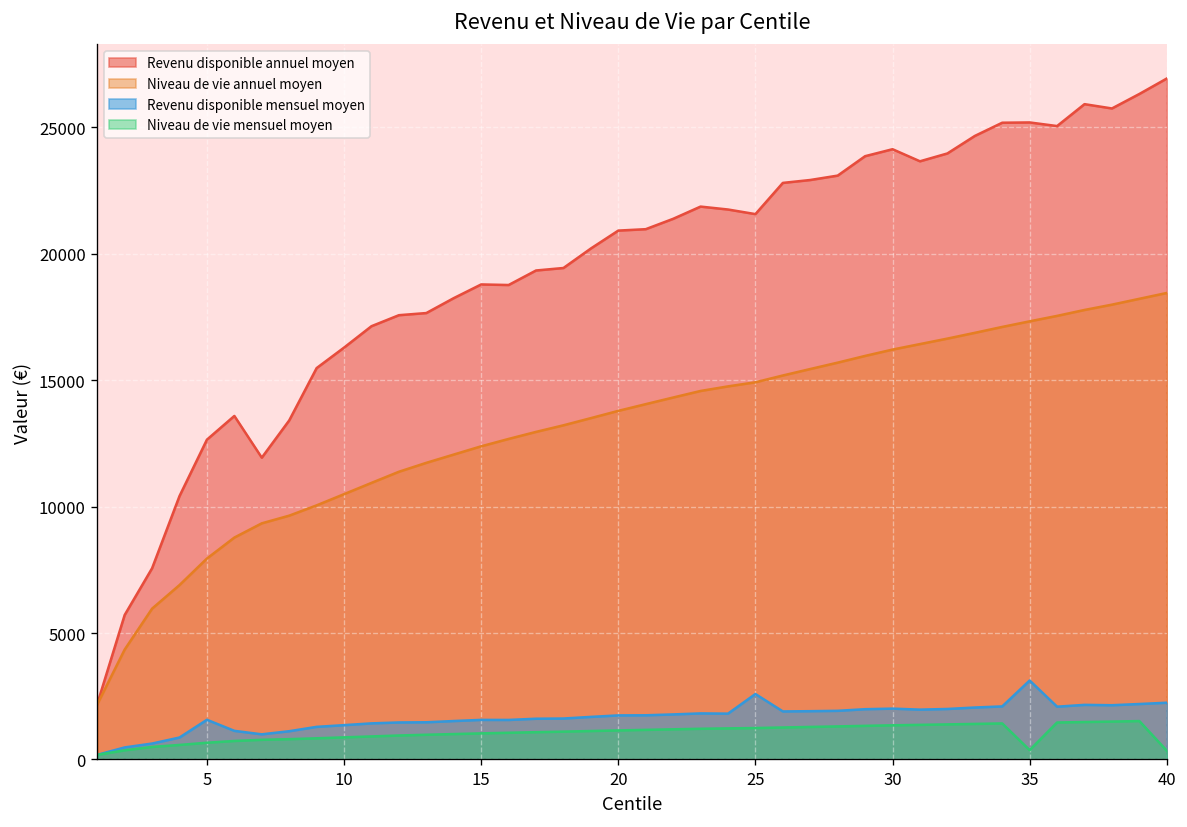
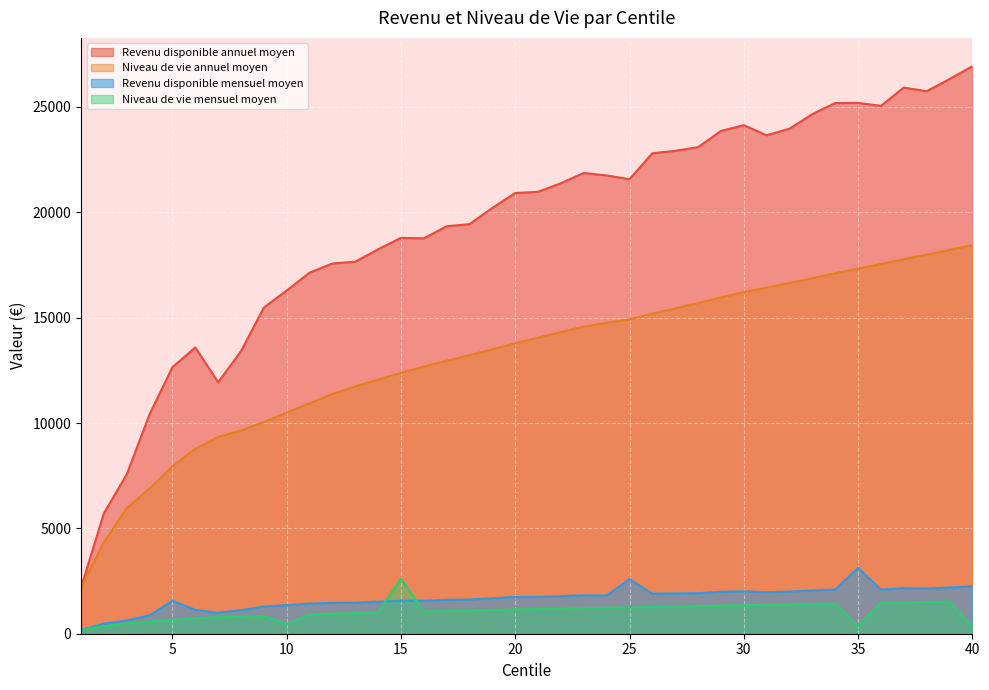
  {
    "Revenu disponible mensuel moyen": {
      "5": 1600,
      "10": 1400,
      "15": 1600,
      "20": 1700,
      "25": 2600,
      "30": 2000,
      "35": 3100,
      "40": 2200
    },
    "Niveau de vie mensuel moyen": {
      "5": 700,
-     "10": 900,
-     "15": 1000,
+     "10": 400,
+     "15": 2600,
      "20": 1100,
      "25": 1200,
      "30": 1400,
      "35": 400,
      "40": 300
    }
  }
